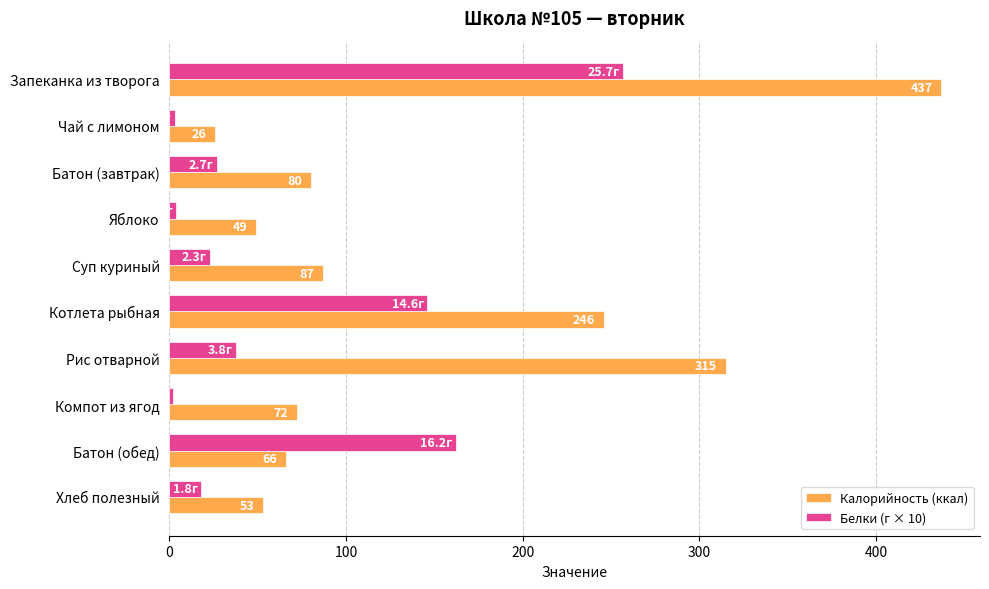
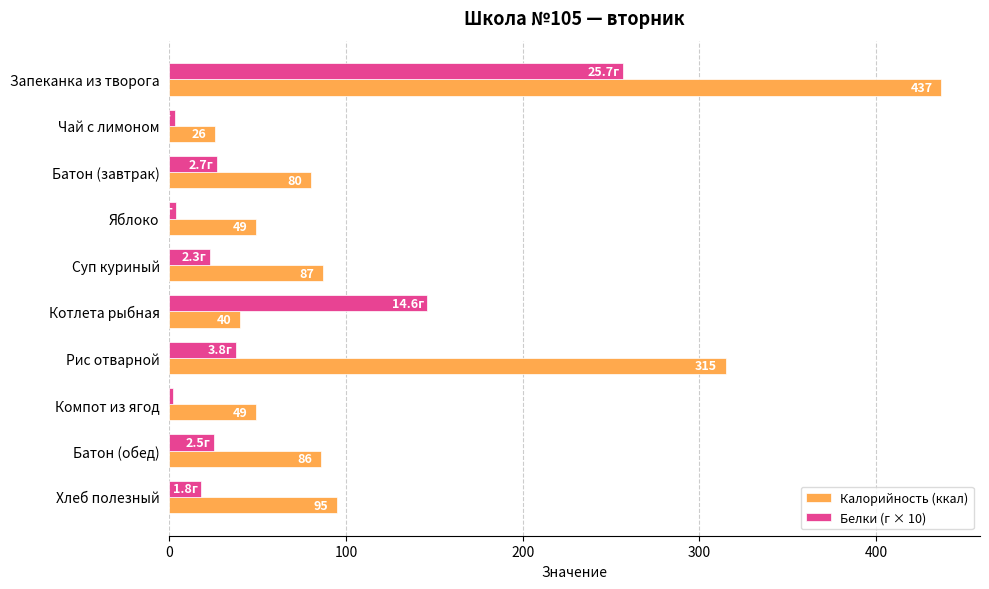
  {
    "Калорийность (ккал)": {
      "Запеканка из творога": "437",
      "Чай с лимоном": "26",
      "Батон (завтрак)": "80",
      "Яблоко": "49",
      "Суп куриный": "87",
-     "Котлета рыбная": "246",
+     "Котлета рыбная": "40",
      "Рис отварной": "315",
-     "Компот из ягод": "72",
-     "Батон (обед)": "66",
-     "Хлеб полезный": "53"
+     "Компот из ягод": "49",
+     "Батон (обед)": "86",
+     "Хлеб полезный": "95"
    },
    "Белки (г × 10)": {
-     "Батон (обед)": "16.2г"
+     "Батон (обед)": "2.5г"
    }
  }
